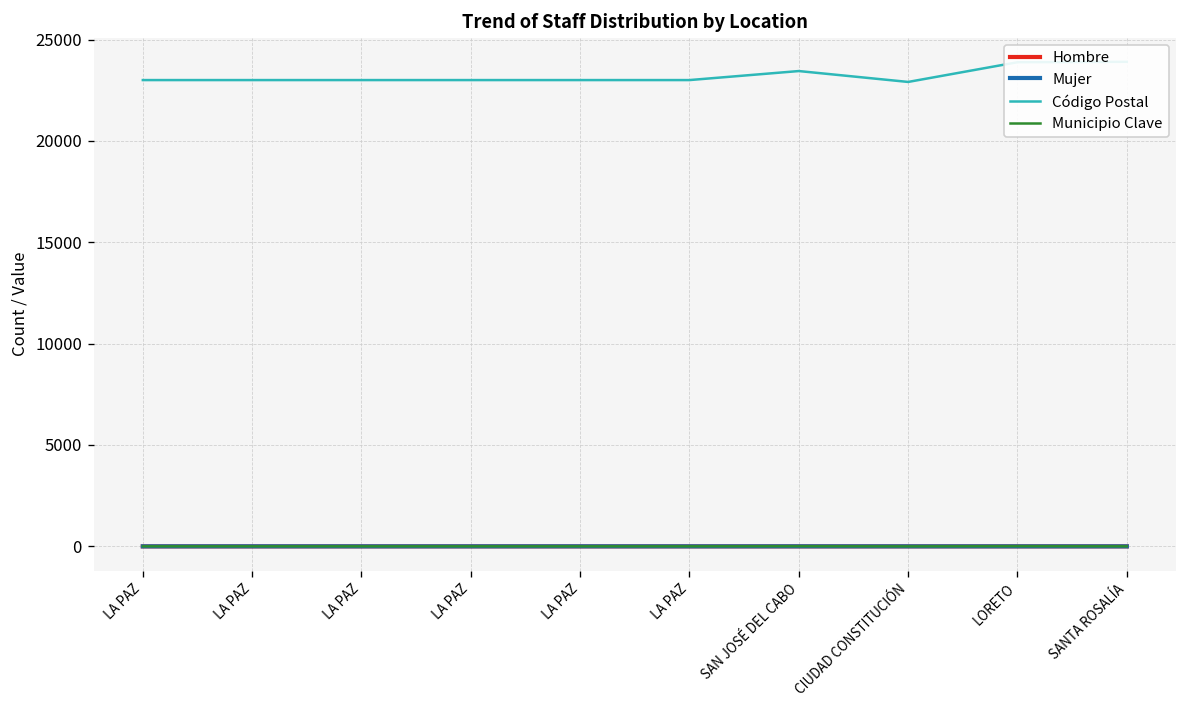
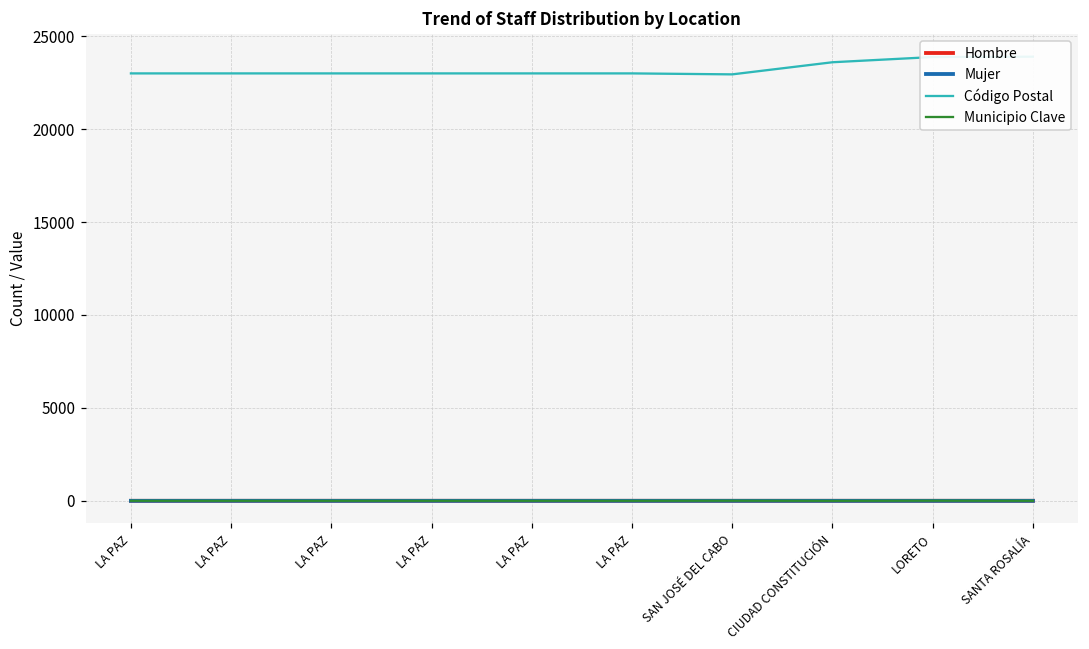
  {
    "Municipio Clave": {
      "SAN JOSÉ DEL CABO": 0,
      "CIUDAD CONSTITUCIÓN": 0,
      "LORETO": 0,
      "SANTA ROSALÍA": 0
    },
    "Código Postal": {
-     "SAN JOSÉ DEL CABO": 23400,
-     "CIUDAD CONSTITUCIÓN": 22900
+     "SAN JOSÉ DEL CABO": 22900,
+     "CIUDAD CONSTITUCIÓN": 23600
    }
  }
